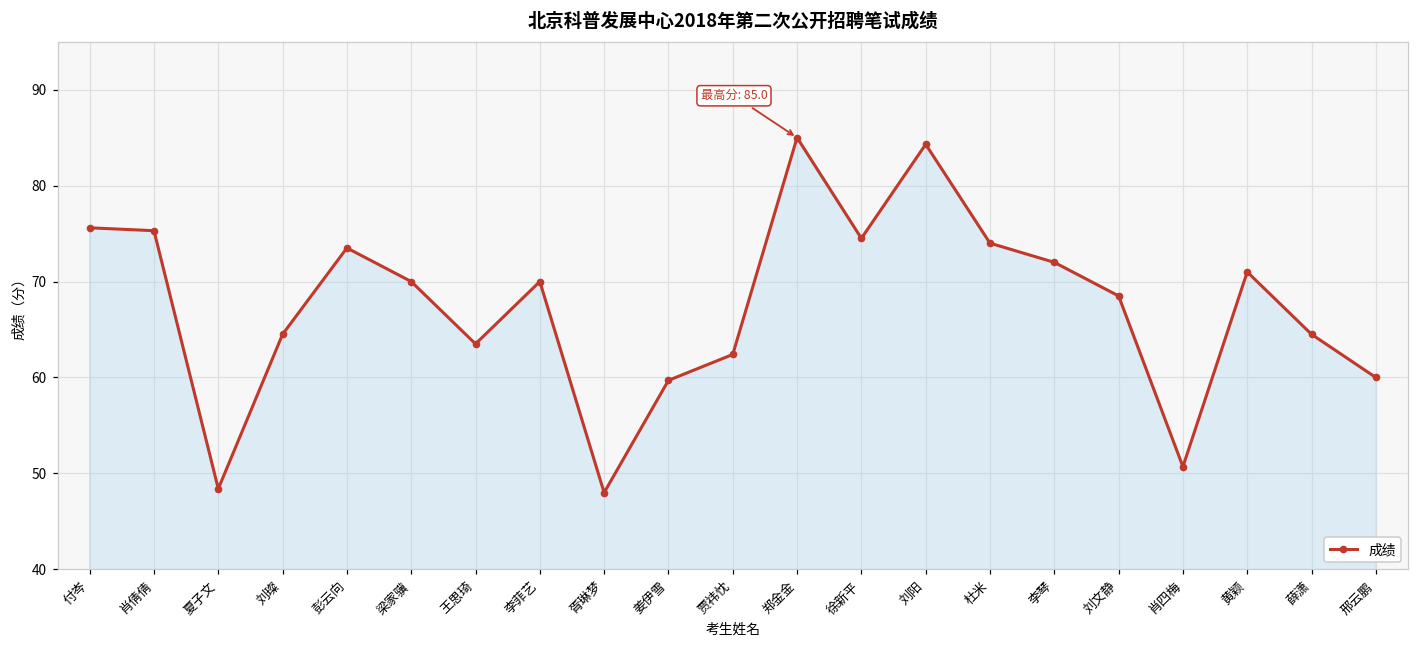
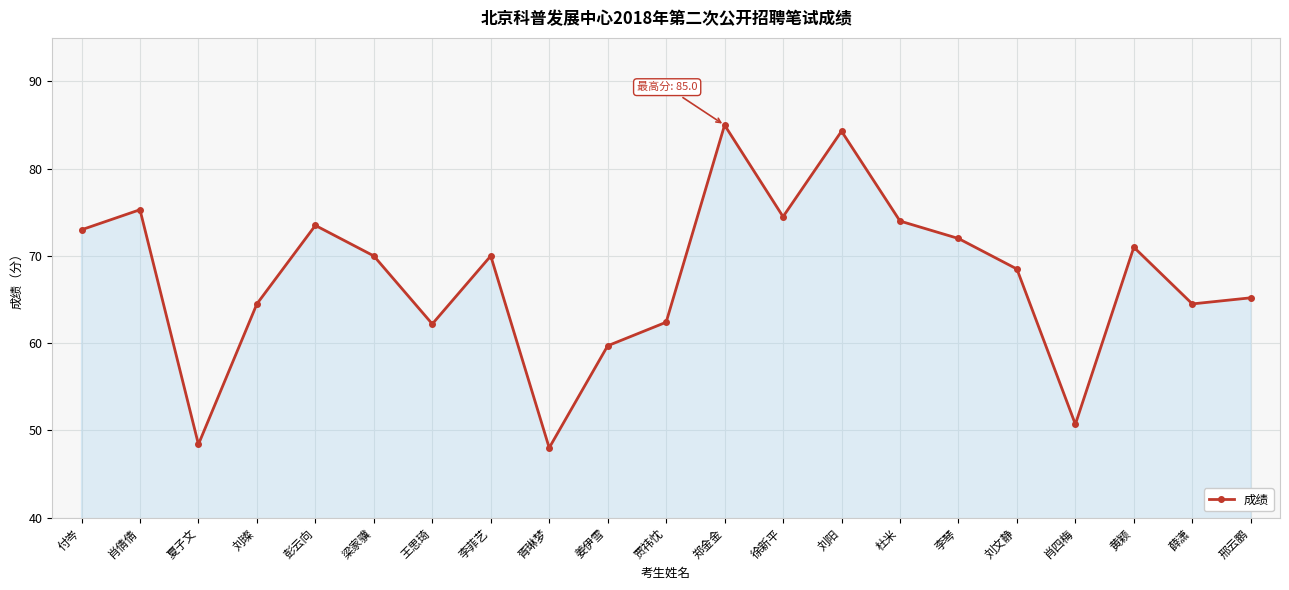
  {
-   "付岑": 76,
+   "付岑": 73,
    "肖倩倩": 75,
    "夏子文": 48,
    "刘璨": 65,
    "彭云向": 74,
    "梁家骥": 70,
-   "王思琦": 64,
+   "王思琦": 62,
    "李菲艺": 70,
    "胥琳梦": 48,
    "姜伊雪": 60,
    "贾祎忱": 62,
    "徐新平": 75,
    "刘阳": 84,
    "杜米": 74,
    "李琴": 72,
    "刘文静": 69,
    "肖四梅": 51,
    "黄颖": 71,
    "薛潇": 65,
-   "邢云鹏": 60
+   "邢云鹏": 65
  }
